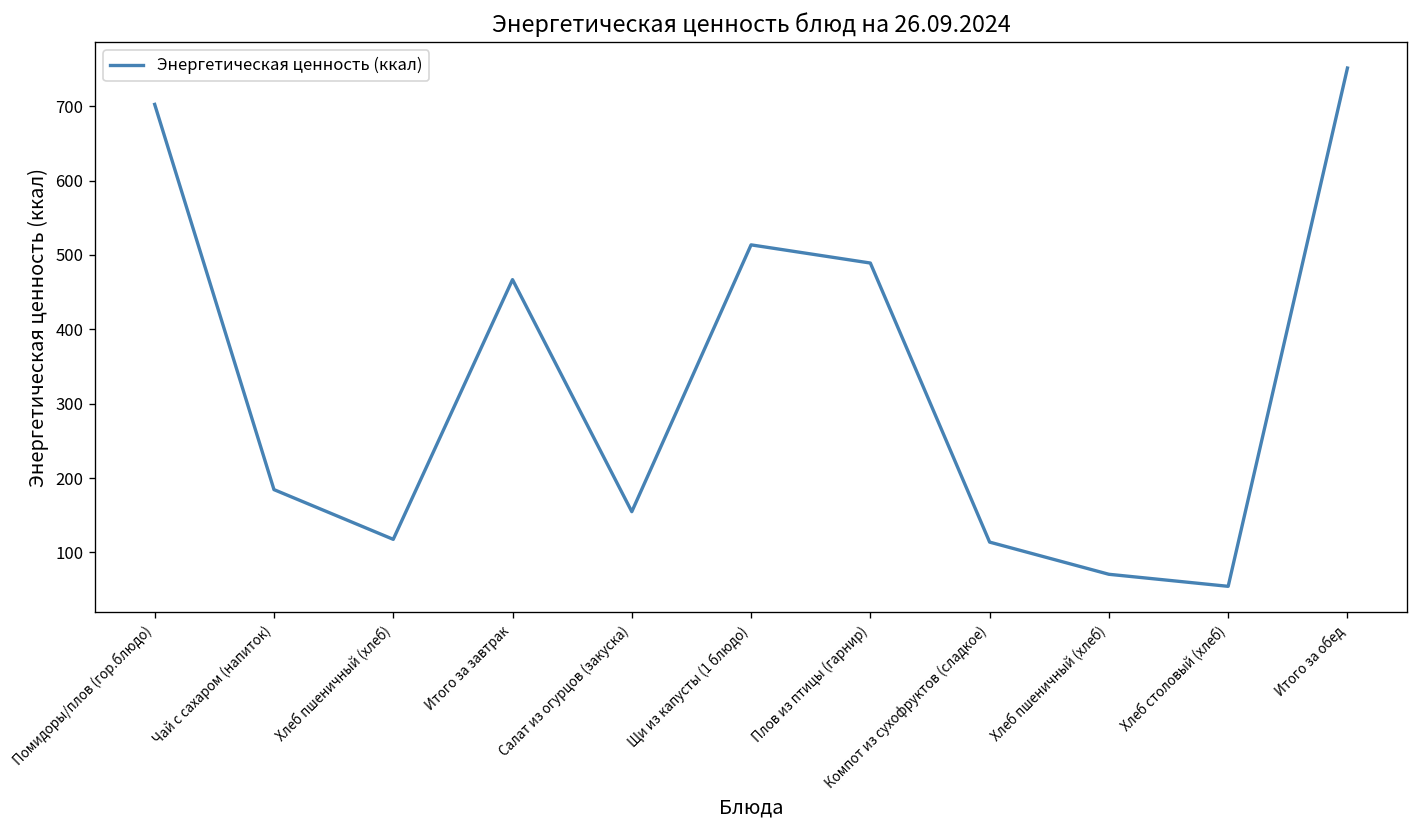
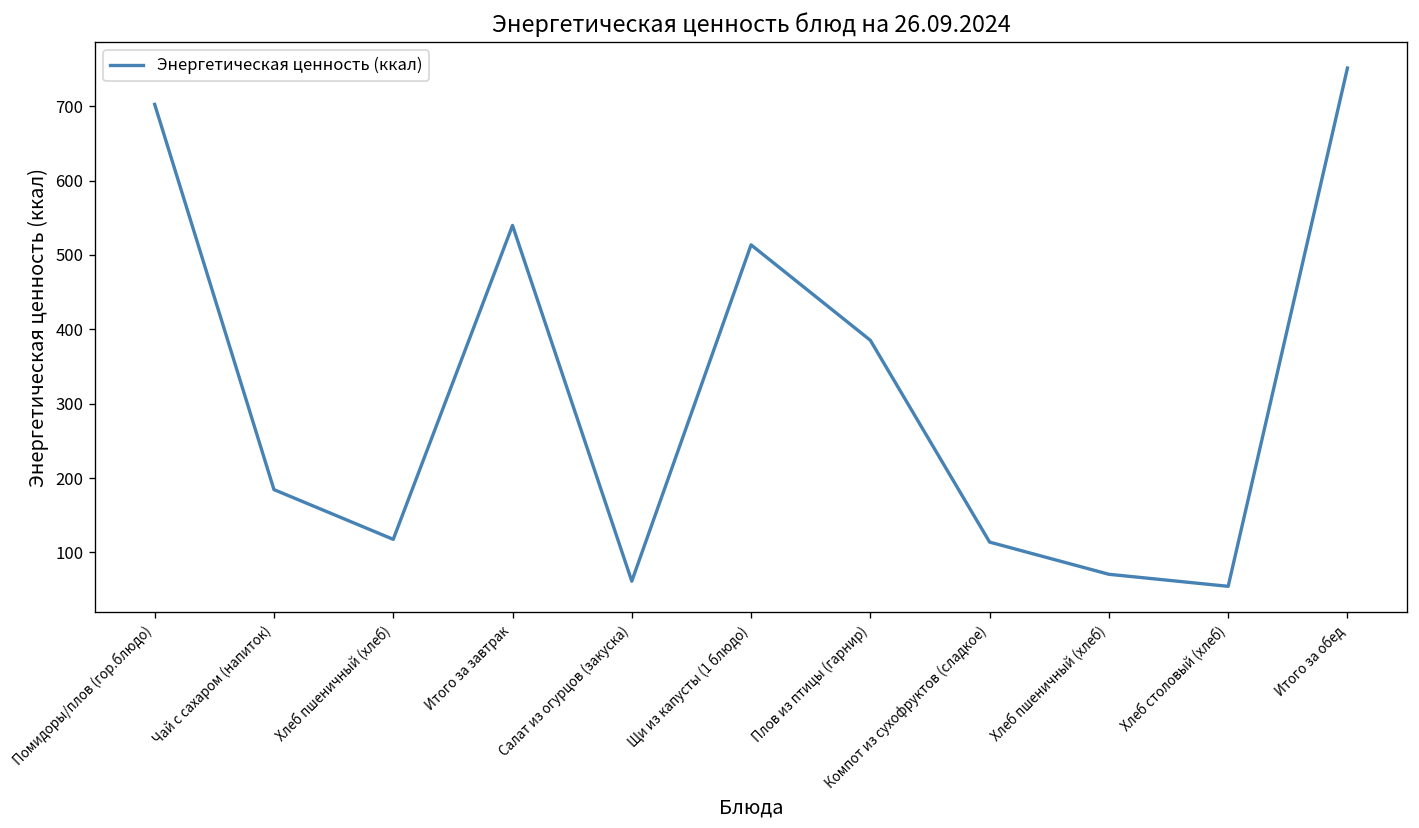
  {
    "Помидоры/плов (гор.блюдо)": 700,
    "Чай с сахаром (напиток)": 180,
-   "Итого за завтрак": 470,
-   "Салат из огурцов (закуска)": 150,
+   "Итого за завтрак": 540,
+   "Салат из огурцов (закуска)": 60,
    "Щи из капусты (1 блюдо)": 510,
-   "Плов из птицы (гарнир)": 490,
+   "Плов из птицы (гарнир)": 390,
    "Компот из сухофруктов (сладкое)": 110,
    "Хлеб столовый (хлеб)": 50,
    "Итого за обед": 750
  }
